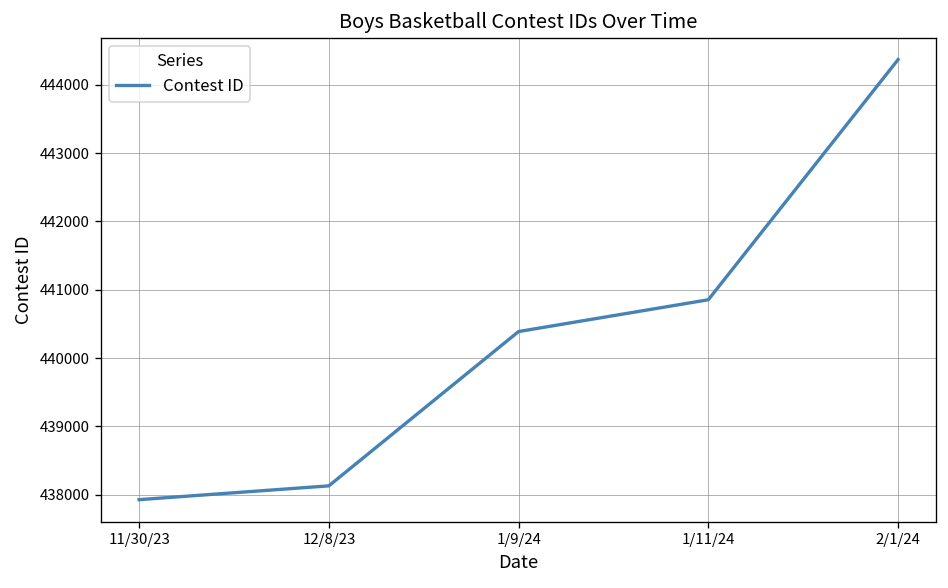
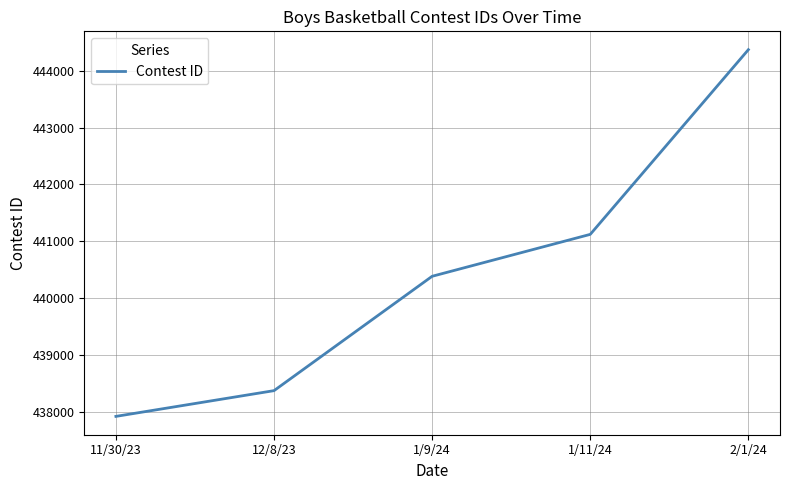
  {
    "11/30/23": 437900,
-   "12/8/23": 438100,
+   "12/8/23": 438400,
    "1/9/24": 440400,
-   "1/11/24": 440900,
+   "1/11/24": 441100,
    "2/1/24": 444400
  }
